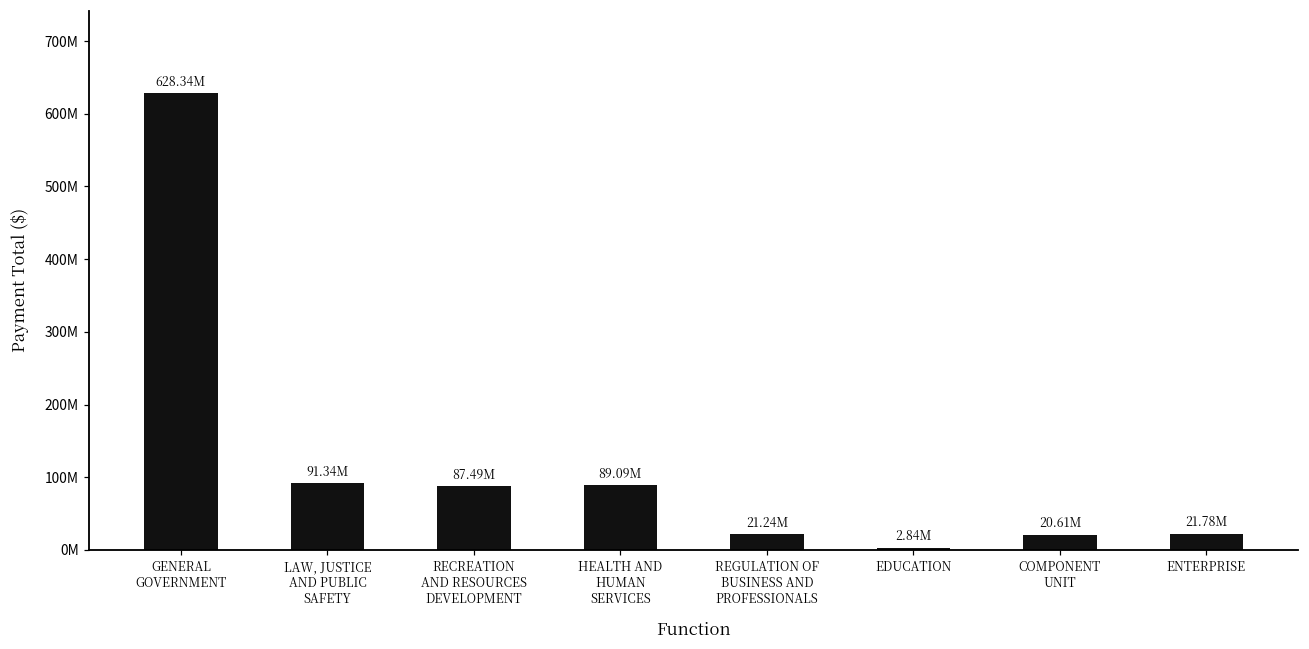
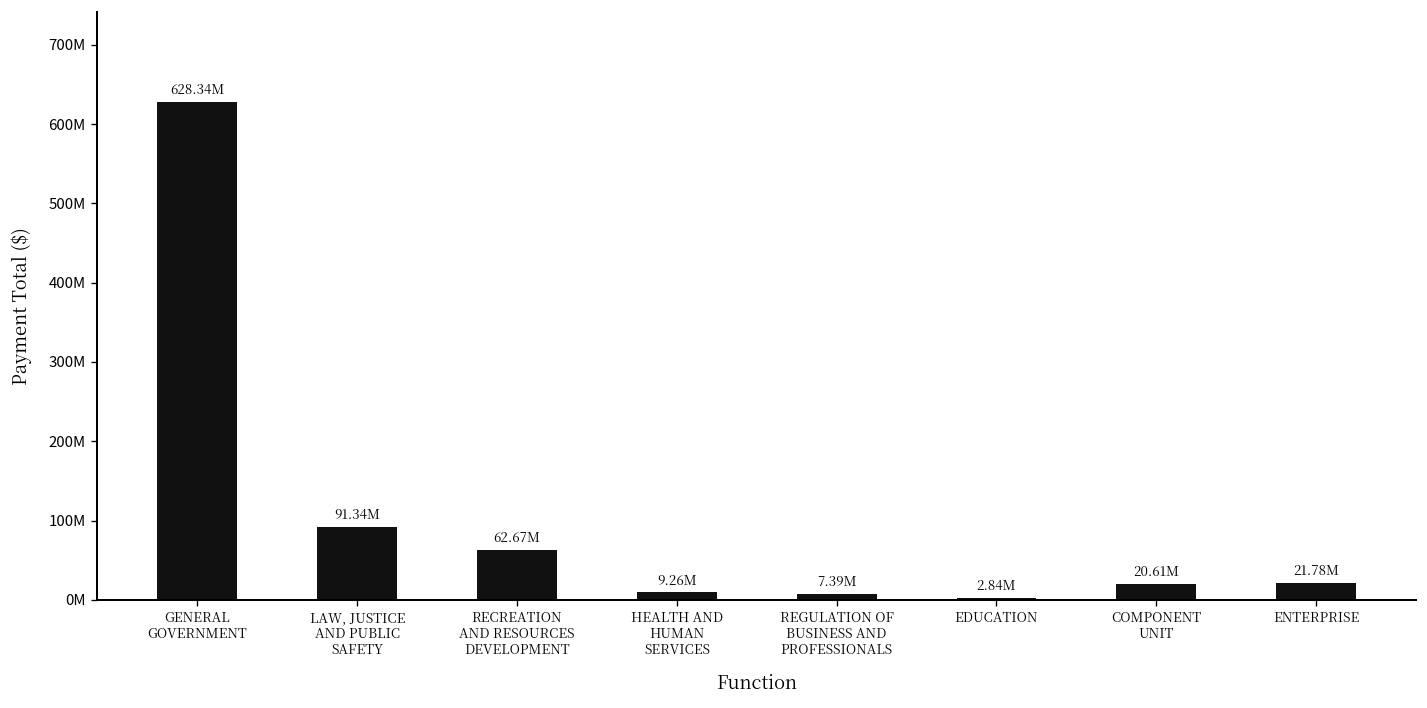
  {
    "GENERAL GOVERNMENT": "628.34M",
    "LAW, JUSTICE AND PUBLIC SAFETY": "91.34M",
-   "RECREATION AND RESOURCES DEVELOPMENT": "87.49M",
-   "HEALTH AND HUMAN SERVICES": "89.09M",
-   "REGULATION OF BUSINESS AND PROFESSIONALS": "21.24M",
+   "RECREATION AND RESOURCES DEVELOPMENT": "62.67M",
+   "HEALTH AND HUMAN SERVICES": "9.26M",
+   "REGULATION OF BUSINESS AND PROFESSIONALS": "7.39M",
    "EDUCATION": "2.84M",
    "COMPONENT UNIT": "20.61M",
    "ENTERPRISE": "21.78M"
  }
